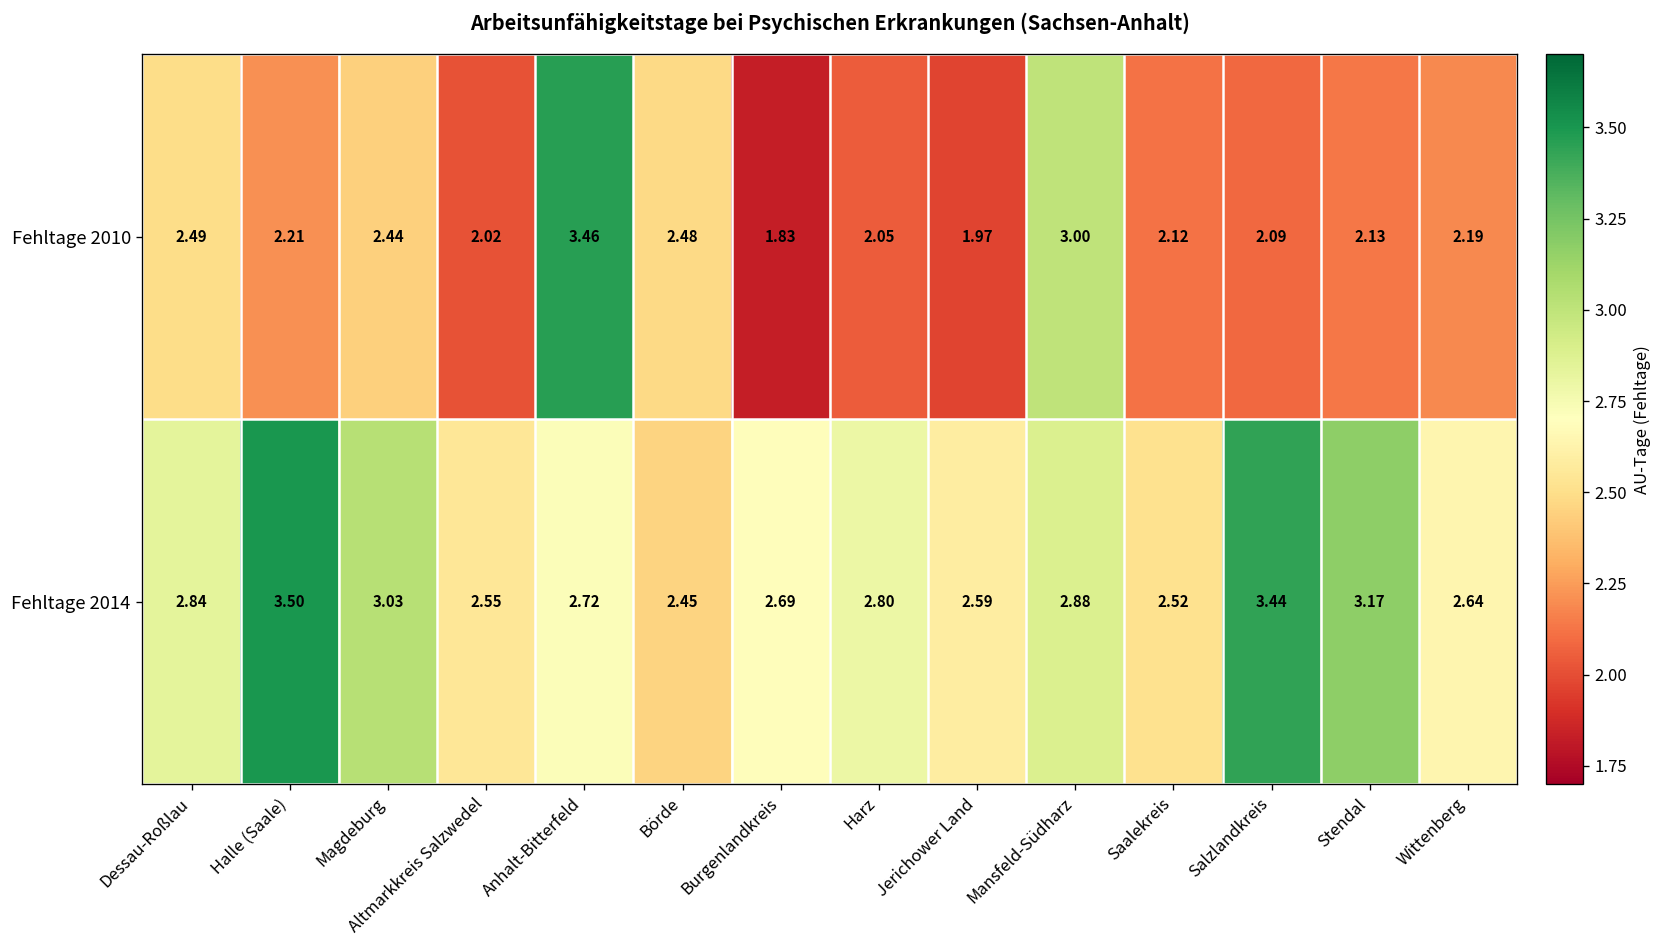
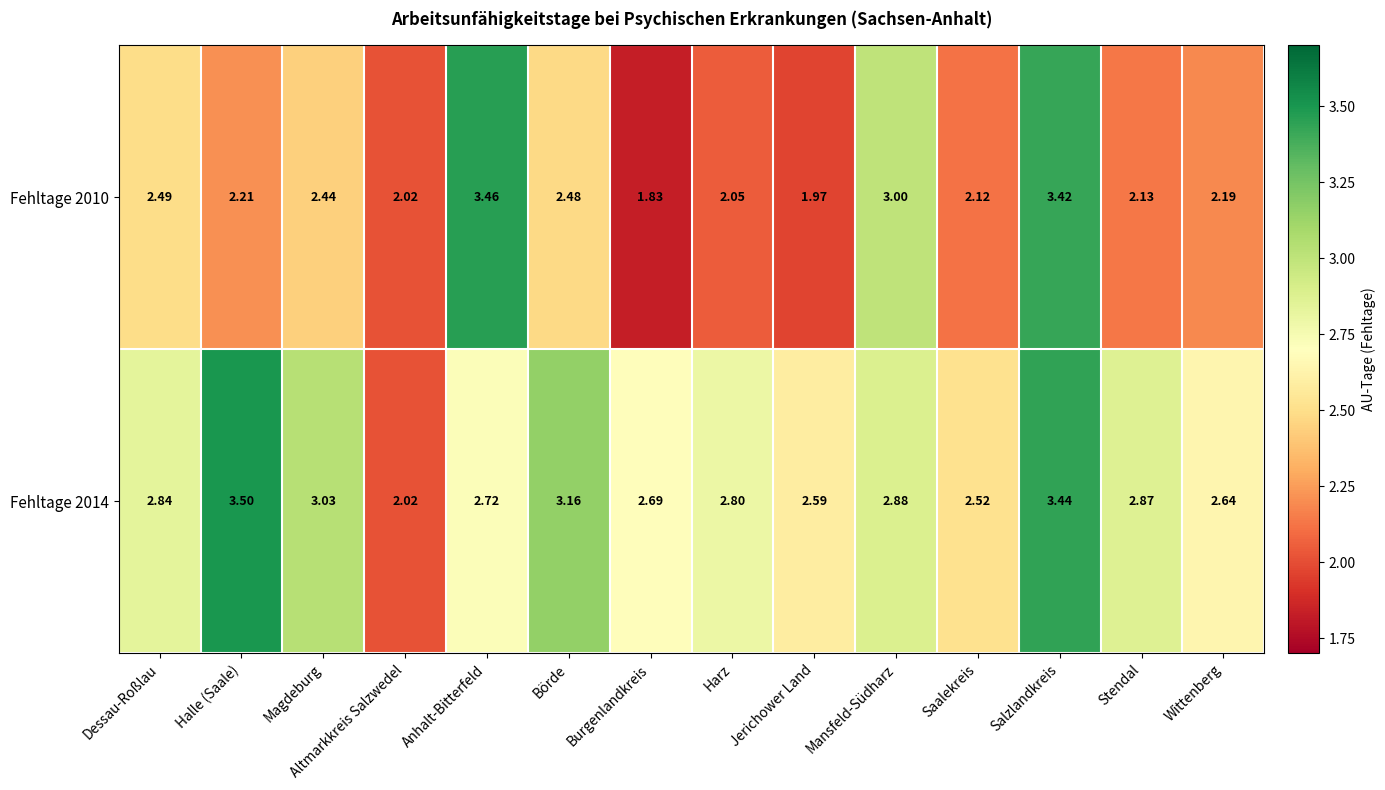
  {
    "Fehltage 2010": {
      "Dessau-Roßlau": 2.49,
      "Halle (Saale)": 2.21,
      "Magdeburg": 2.44,
      "Altmarkkreis Salzwedel": 2.02,
      "Anhalt-Bitterfeld": 3.46,
      "Börde": 2.48,
      "Burgenlandkreis": 1.83,
      "Harz": 2.05,
      "Jerichower Land": 1.97,
      "Mansfeld-Südharz": 3.00,
      "Saalekreis": 2.12,
-     "Salzlandkreis": 2.09,
+     "Salzlandkreis": 3.42,
      "Stendal": 2.13,
      "Wittenberg": 2.19
    },
    "Fehltage 2014": {
      "Dessau-Roßlau": 2.84,
      "Halle (Saale)": 3.50,
      "Magdeburg": 3.03,
-     "Altmarkkreis Salzwedel": 2.55,
+     "Altmarkkreis Salzwedel": 2.02,
      "Anhalt-Bitterfeld": 2.72,
-     "Börde": 2.45,
+     "Börde": 3.16,
      "Burgenlandkreis": 2.69,
      "Harz": 2.80,
      "Jerichower Land": 2.59,
      "Mansfeld-Südharz": 2.88,
      "Saalekreis": 2.52,
      "Salzlandkreis": 3.44,
-     "Stendal": 3.17,
+     "Stendal": 2.87,
      "Wittenberg": 2.64
    }
  }
